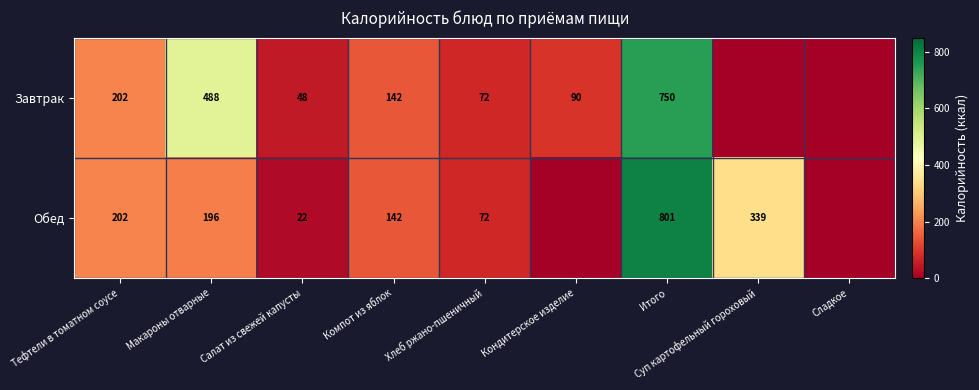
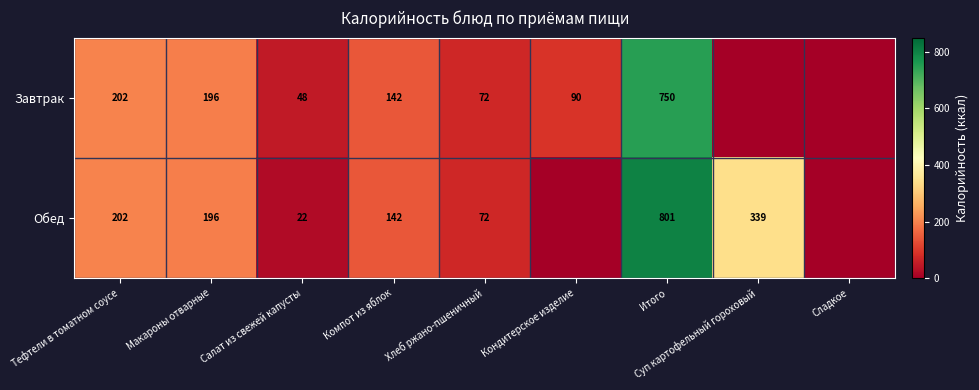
  {
    "Завтрак": {
      "Тефтели в томатном соусе": 202,
-     "Макароны отварные": 488,
+     "Макароны отварные": 196,
      "Салат из свежей капусты": 48,
      "Компот из яблок": 142,
      "Хлеб ржано-пшеничный": 72,
      "Кондитерское изделие": 90,
      "Итого": 750
    },
    "Обед": {
      "Тефтели в томатном соусе": 202,
      "Макароны отварные": 196,
      "Салат из свежей капусты": 22,
      "Компот из яблок": 142,
      "Хлеб ржано-пшеничный": 72,
      "Итого": 801,
      "Суп картофельный гороховый": 339
    }
  }
